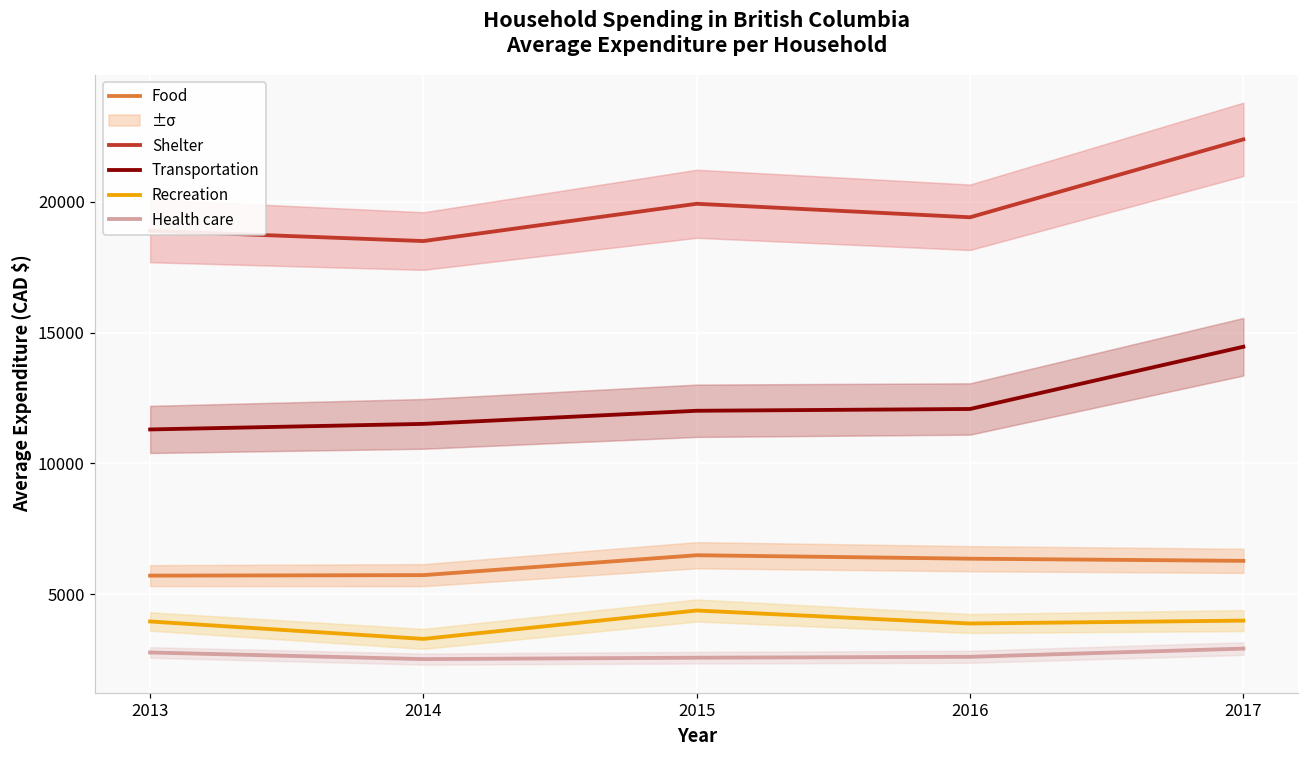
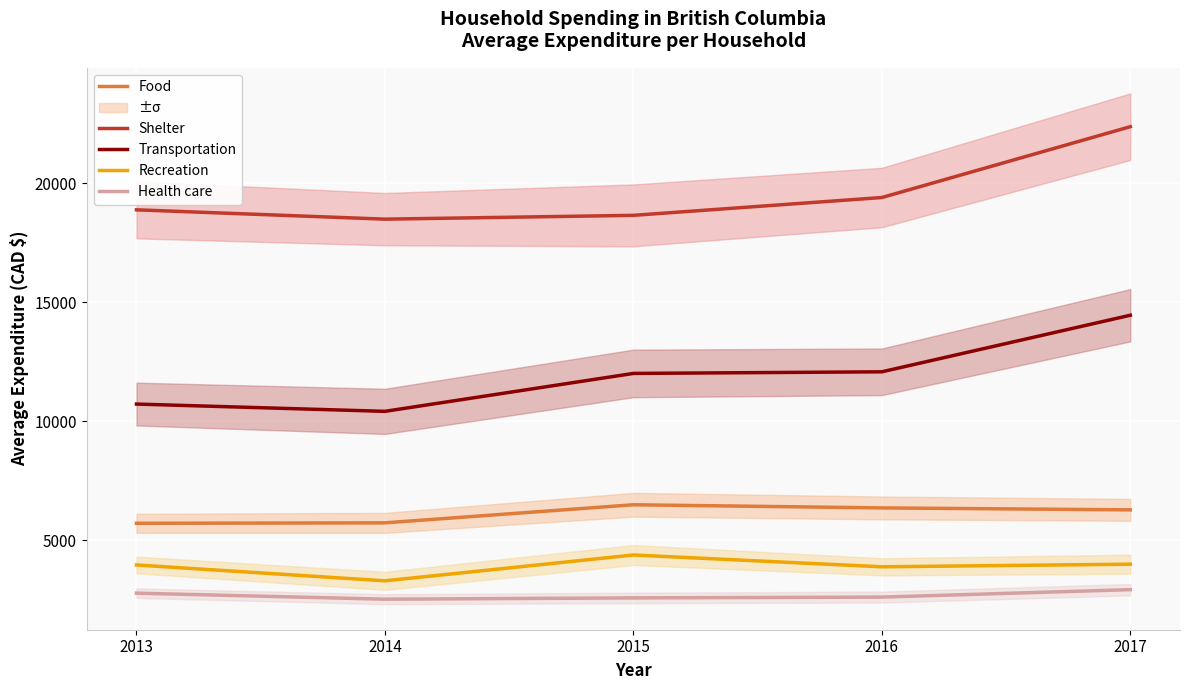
  {
    "Shelter": {
      "2013": 18900,
      "2014": 18500,
-     "2015": 19900,
+     "2015": 18700,
      "2016": 19400,
      "2017": 22400
    },
    "Transportation": {
-     "2013": 11300,
-     "2014": 11500,
+     "2013": 10700,
+     "2014": 10400,
      "2015": 12000,
      "2016": 12100,
      "2017": 14500
    },
    "Recreation": {
      "2013": 4000,
      "2014": 3300,
      "2015": 4400,
      "2016": 3900,
      "2017": 4000
    }
  }
